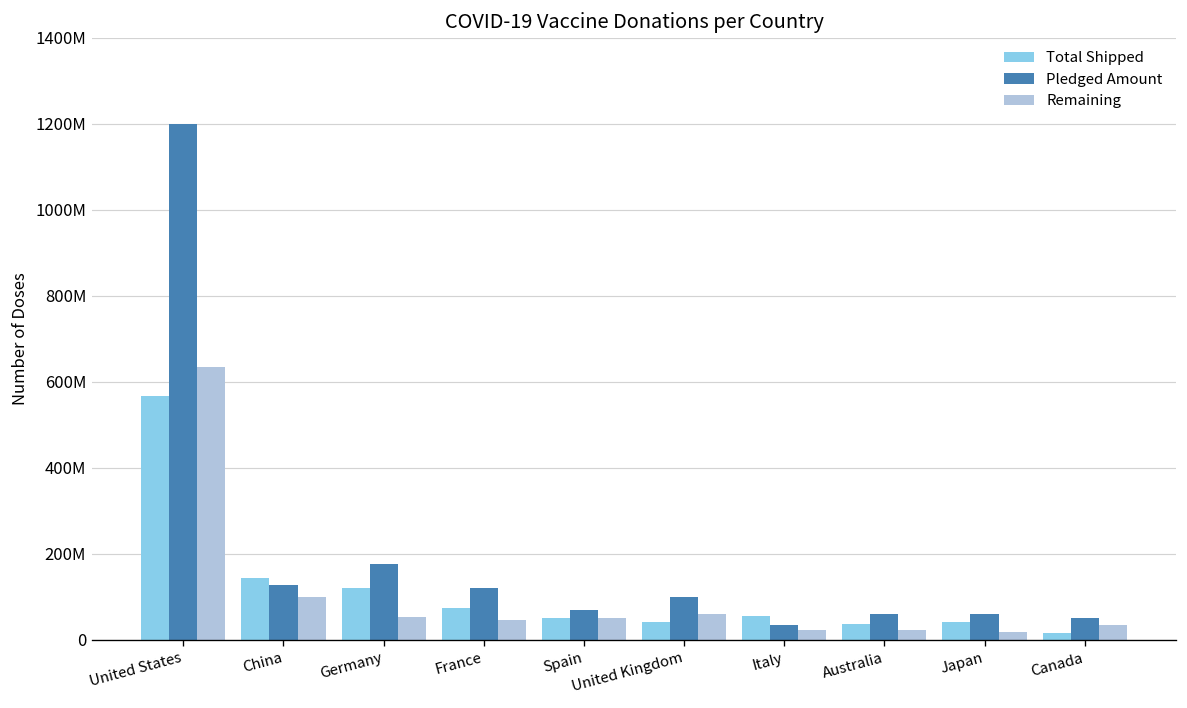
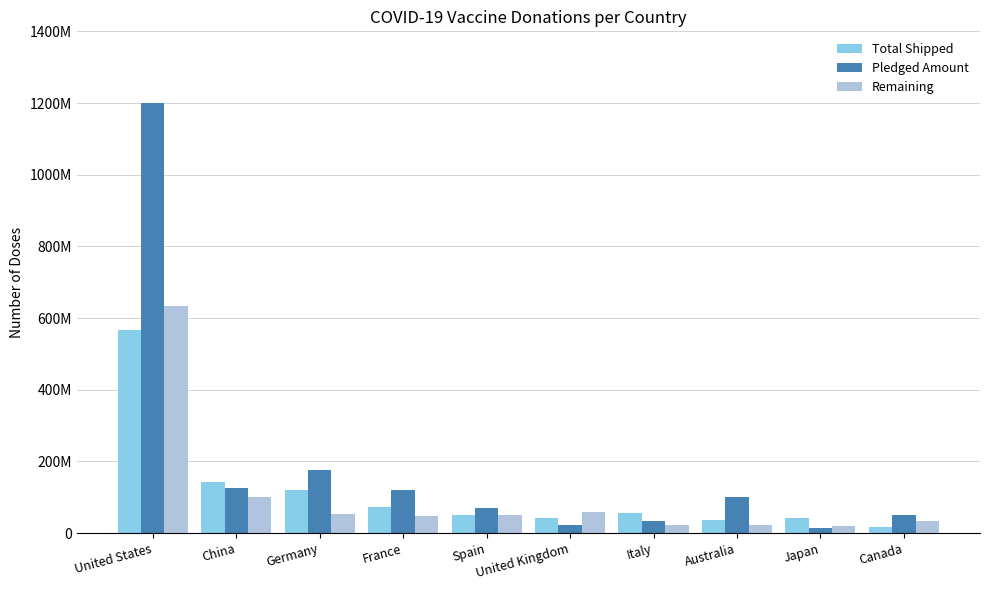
  {
    "Pledged Amount": {
      "United States": 1200000000,
      "China": 130000000,
      "Germany": 180000000,
      "France": 120000000,
      "Spain": 70000000,
-     "United Kingdom": 100000000,
+     "United Kingdom": 20000000,
      "Italy": 30000000,
-     "Australia": 60000000,
-     "Japan": 60000000,
+     "Australia": 100000000,
+     "Japan": 10000000,
      "Canada": 50000000
    }
  }
